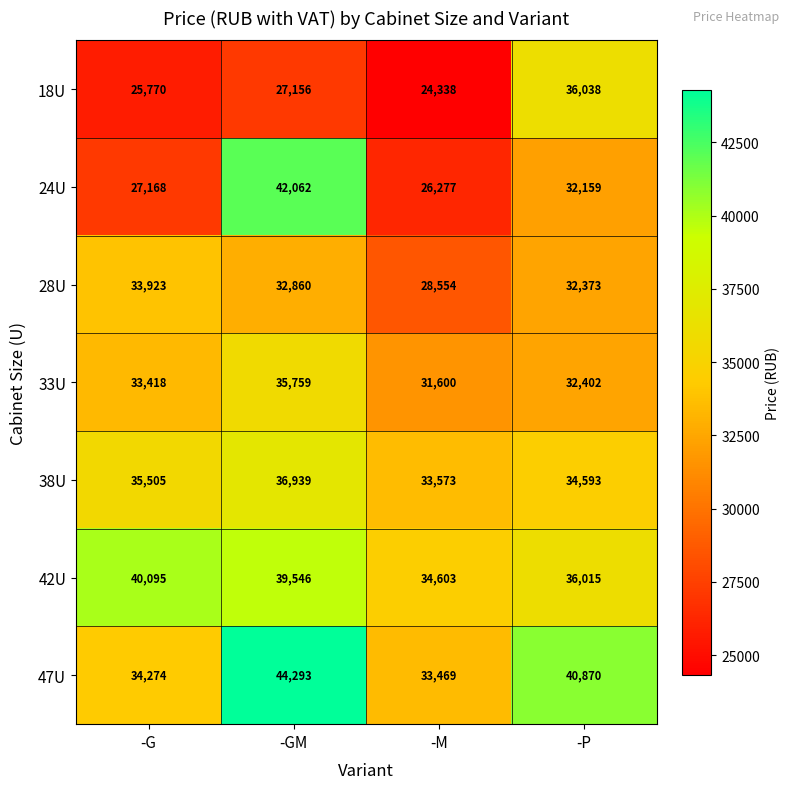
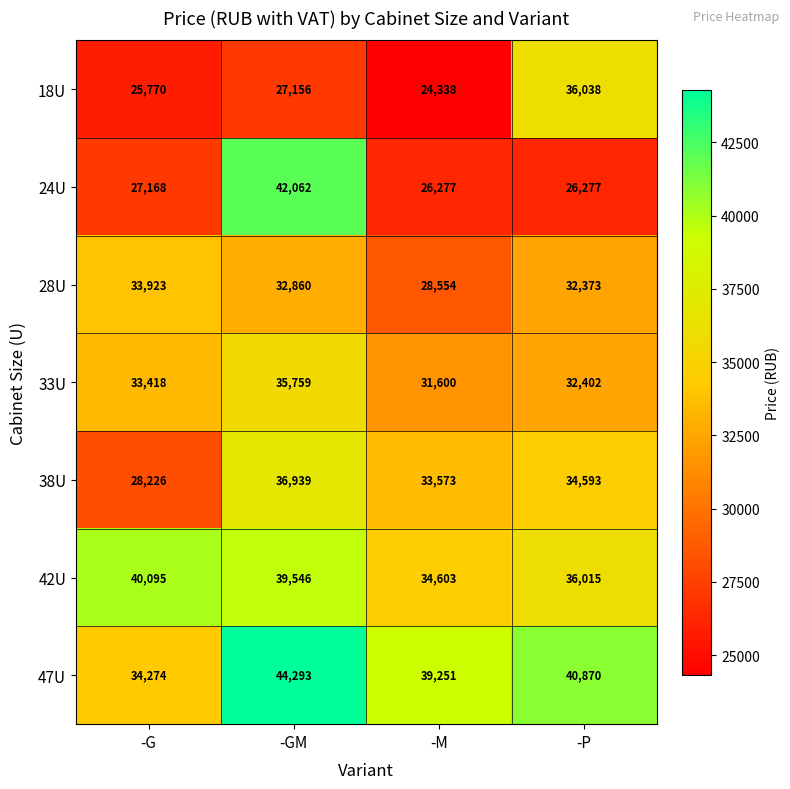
  {
    "18U": {
      "-G": "25,770",
      "-GM": "27,156",
      "-M": "24,338",
      "-P": "36,038"
    },
    "24U": {
      "-G": "27,168",
      "-GM": "42,062",
      "-M": "26,277",
-     "-P": "32,159"
+     "-P": "26,277"
    },
    "28U": {
      "-G": "33,923",
      "-GM": "32,860",
      "-M": "28,554",
      "-P": "32,373"
    },
    "33U": {
      "-G": "33,418",
      "-GM": "35,759",
      "-M": "31,600",
      "-P": "32,402"
    },
    "38U": {
-     "-G": "35,505",
+     "-G": "28,226",
      "-GM": "36,939",
      "-M": "33,573",
      "-P": "34,593"
    },
    "42U": {
      "-G": "40,095",
      "-GM": "39,546",
      "-M": "34,603",
      "-P": "36,015"
    },
    "47U": {
      "-G": "34,274",
      "-GM": "44,293",
-     "-M": "33,469",
+     "-M": "39,251",
      "-P": "40,870"
    }
  }
